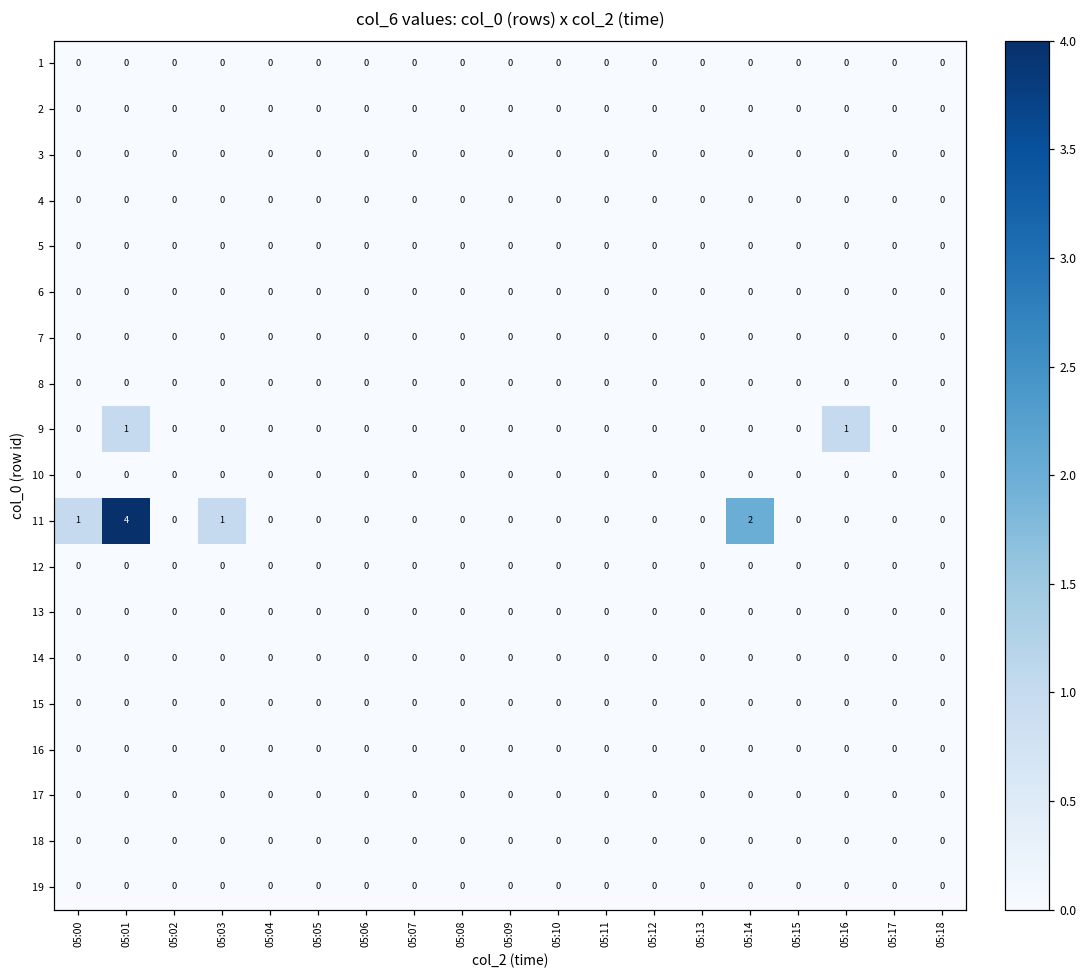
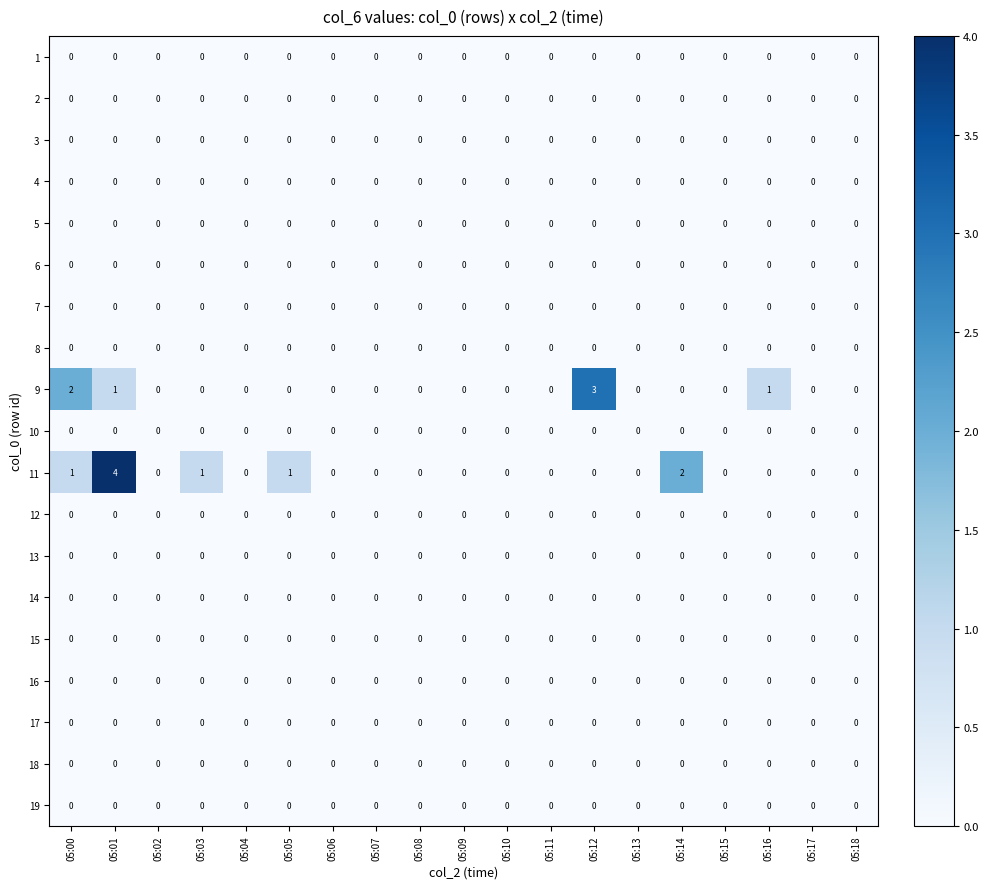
  {
    "9": {
-     "05:00": 0,
+     "05:00": 2,
      "05:01": 1,
      "05:02": 0,
      "05:03": 0,
      "05:04": 0,
      "05:05": 0,
      "05:06": 0,
      "05:07": 0,
      "05:08": 0,
      "05:09": 0,
      "05:10": 0,
      "05:11": 0,
-     "05:12": 0,
+     "05:12": 3,
      "05:13": 0,
      "05:14": 0,
      "05:15": 0,
      "05:16": 1,
      "05:17": 0,
      "05:18": 0
    },
    "11": {
      "05:00": 1,
      "05:01": 4,
      "05:02": 0,
      "05:03": 1,
      "05:04": 0,
-     "05:05": 0,
+     "05:05": 1,
      "05:06": 0,
      "05:07": 0,
      "05:08": 0,
      "05:09": 0,
      "05:10": 0,
      "05:11": 0,
      "05:12": 0,
      "05:13": 0,
      "05:14": 2,
      "05:15": 0,
      "05:16": 0,
      "05:17": 0,
      "05:18": 0
    }
  }
